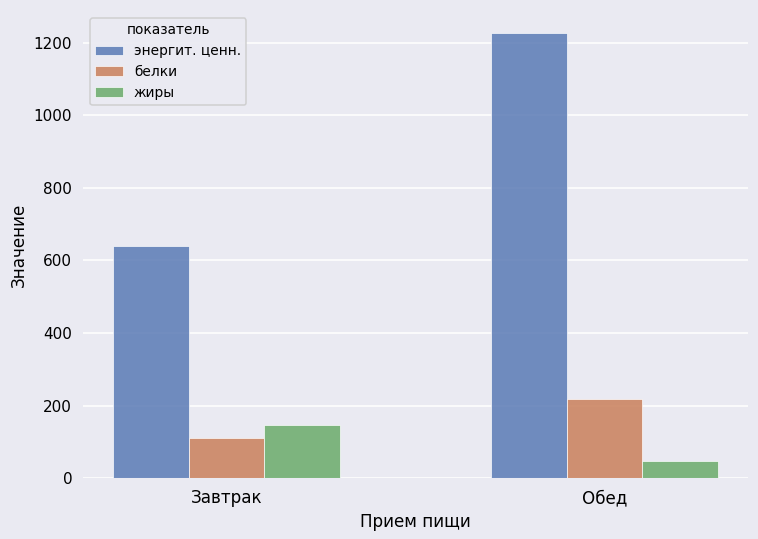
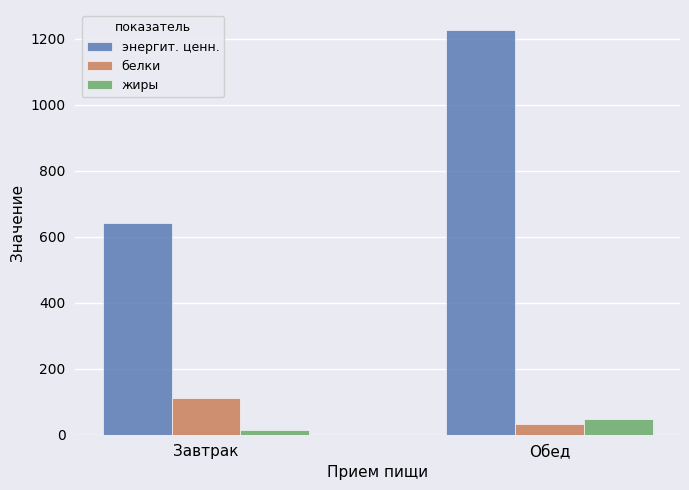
  {
    "энергит. ценн.": {
      "Завтрак": 640,
      "Обед": 1230
    },
    "белки": {
      "Завтрак": 110,
-     "Обед": 220
+     "Обед": 30
    },
    "жиры": {
-     "Завтрак": 150,
+     "Завтрак": 10,
      "Обед": 50
    }
  }
